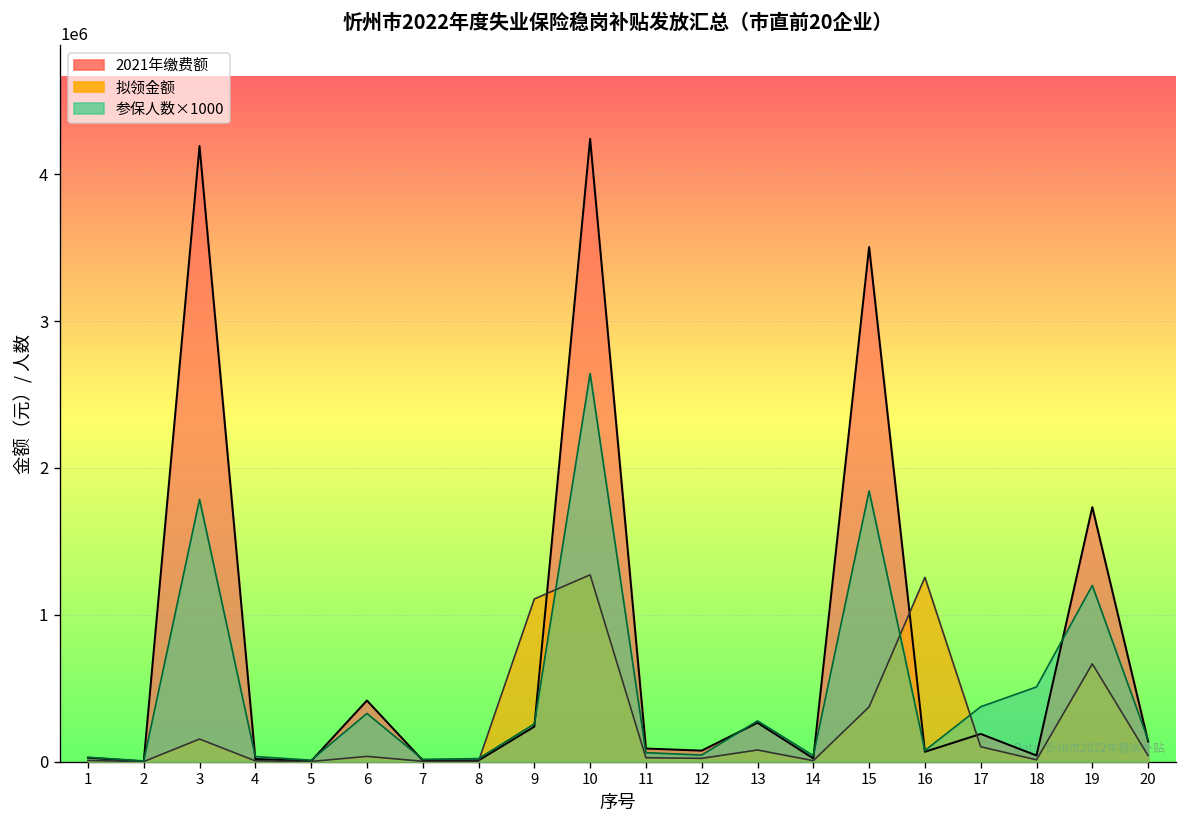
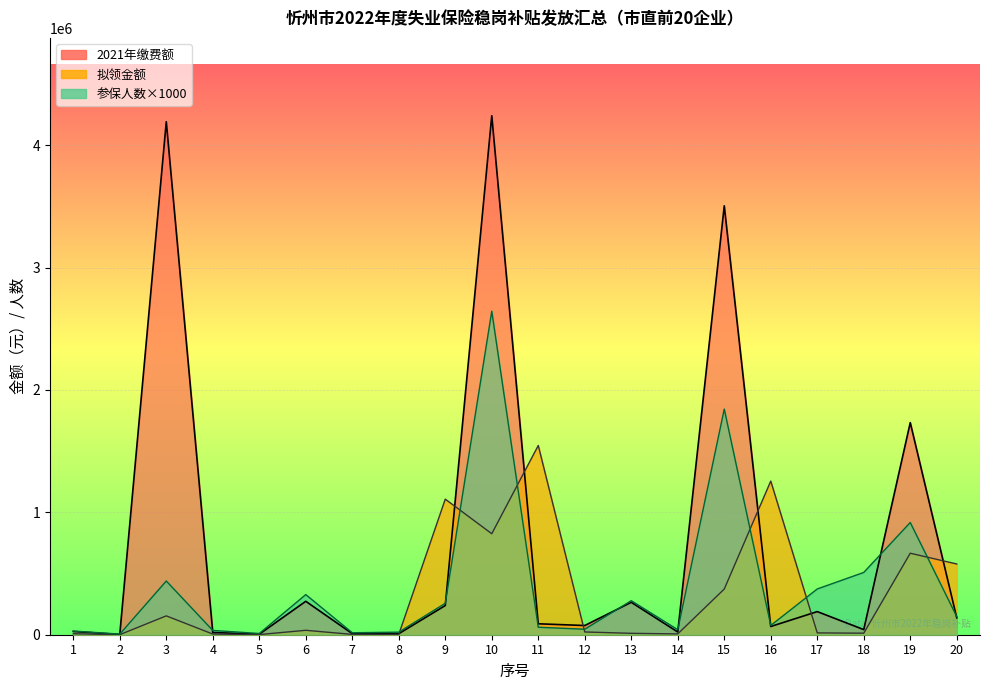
  {
    "2021年缴费额": {
      "3": 4190000,
-     "6": 420000,
+     "6": 270000,
      "10": 4240000,
      "11": 90000,
      "12": 80000,
      "15": 3510000,
      "17": 190000,
      "18": 40000,
      "19": 1730000
    },
    "拟领金额": {
      "3": 150000,
      "6": 40000,
      "9": 1110000,
-     "10": 1270000,
-     "11": 30000,
+     "10": 830000,
+     "11": 1550000,
      "12": 20000,
-     "13": 80000,
+     "13": 10000,
      "15": 370000,
      "16": 1260000,
-     "17": 100000,
+     "17": 10000,
      "18": 10000,
      "19": 670000,
-     "20": 40000
+     "20": 580000
    },
    "参保人数×1000": {
-     "3": 1790000,
+     "3": 440000,
      "6": 330000,
      "10": 2640000,
      "11": 60000,
      "12": 50000,
      "15": 1840000,
      "17": 370000,
      "18": 510000,
-     "19": 1200000
+     "19": 920000
    }
  }
